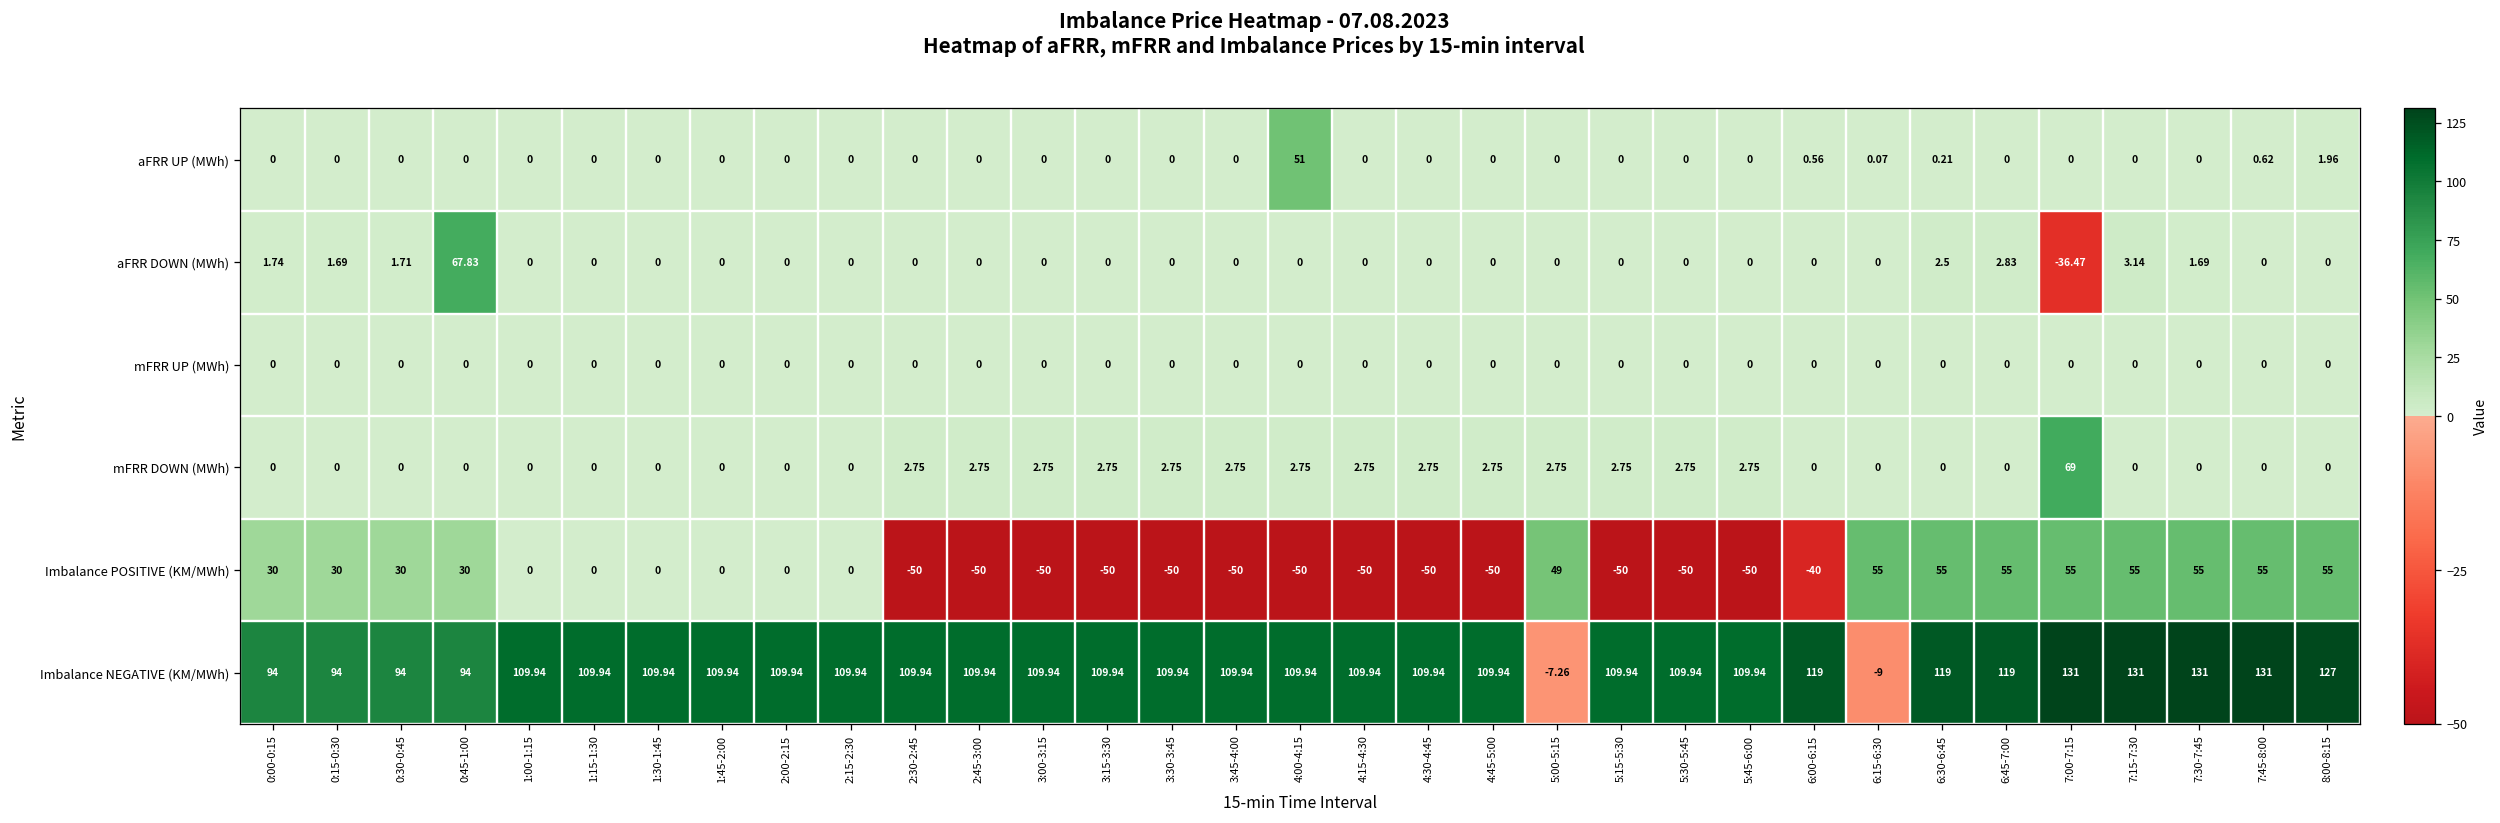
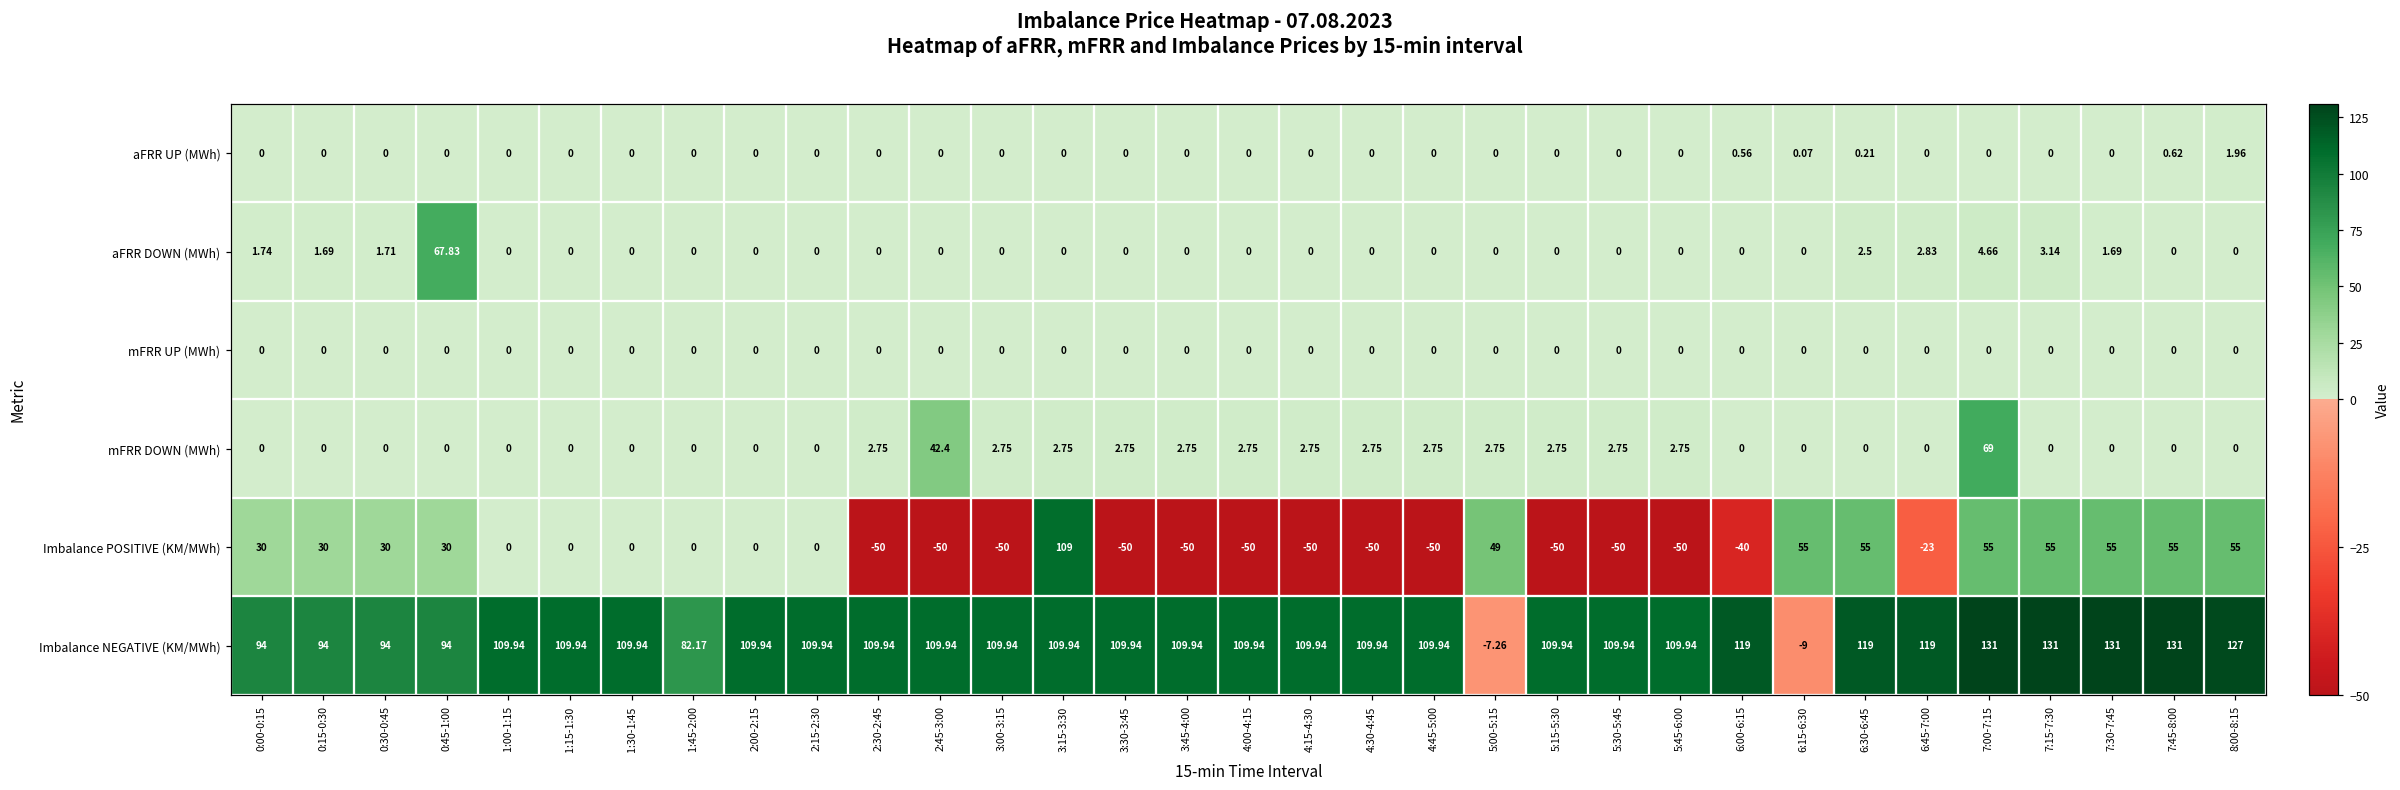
  {
    "aFRR UP (MWh)": {
      "0:00-0:15": 0,
      "0:15-0:30": 0,
      "0:30-0:45": 0,
      "0:45-1:00": 0,
      "1:00-1:15": 0,
      "1:15-1:30": 0,
      "1:30-1:45": 0,
      "1:45-2:00": 0,
      "2:00-2:15": 0,
      "2:15-2:30": 0,
      "2:30-2:45": 0,
      "2:45-3:00": 0,
      "3:00-3:15": 0,
      "3:15-3:30": 0,
      "3:30-3:45": 0,
      "3:45-4:00": 0,
-     "4:00-4:15": 51,
+     "4:00-4:15": 0,
      "4:15-4:30": 0,
      "4:30-4:45": 0,
      "4:45-5:00": 0,
      "5:00-5:15": 0,
      "5:15-5:30": 0,
      "5:30-5:45": 0,
      "5:45-6:00": 0,
      "6:00-6:15": 0.56,
      "6:15-6:30": 0.07,
      "6:30-6:45": 0.21,
      "6:45-7:00": 0,
      "7:00-7:15": 0,
      "7:15-7:30": 0,
      "7:30-7:45": 0,
      "7:45-8:00": 0.62,
      "8:00-8:15": 1.96
    },
    "aFRR DOWN (MWh)": {
      "0:00-0:15": 1.74,
      "0:15-0:30": 1.69,
      "0:30-0:45": 1.71,
      "0:45-1:00": 67.83,
      "1:00-1:15": 0,
      "1:15-1:30": 0,
      "1:30-1:45": 0,
      "1:45-2:00": 0,
      "2:00-2:15": 0,
      "2:15-2:30": 0,
      "2:30-2:45": 0,
      "2:45-3:00": 0,
      "3:00-3:15": 0,
      "3:15-3:30": 0,
      "3:30-3:45": 0,
      "3:45-4:00": 0,
      "4:00-4:15": 0,
      "4:15-4:30": 0,
      "4:30-4:45": 0,
      "4:45-5:00": 0,
      "5:00-5:15": 0,
      "5:15-5:30": 0,
      "5:30-5:45": 0,
      "5:45-6:00": 0,
      "6:00-6:15": 0,
      "6:15-6:30": 0,
      "6:30-6:45": 2.5,
      "6:45-7:00": 2.83,
-     "7:00-7:15": -36.47,
+     "7:00-7:15": 4.66,
      "7:15-7:30": 3.14,
      "7:30-7:45": 1.69,
      "7:45-8:00": 0,
      "8:00-8:15": 0
    },
    "mFRR UP (MWh)": {
      "0:00-0:15": 0,
      "0:15-0:30": 0,
      "0:30-0:45": 0,
      "0:45-1:00": 0,
      "1:00-1:15": 0,
      "1:15-1:30": 0,
      "1:30-1:45": 0,
      "1:45-2:00": 0,
      "2:00-2:15": 0,
      "2:15-2:30": 0,
      "2:30-2:45": 0,
      "2:45-3:00": 0,
      "3:00-3:15": 0,
      "3:15-3:30": 0,
      "3:30-3:45": 0,
      "3:45-4:00": 0,
      "4:00-4:15": 0,
      "4:15-4:30": 0,
      "4:30-4:45": 0,
      "4:45-5:00": 0,
      "5:00-5:15": 0,
      "5:15-5:30": 0,
      "5:30-5:45": 0,
      "5:45-6:00": 0,
      "6:00-6:15": 0,
      "6:15-6:30": 0,
      "6:30-6:45": 0,
      "6:45-7:00": 0,
      "7:00-7:15": 0,
      "7:15-7:30": 0,
      "7:30-7:45": 0,
      "7:45-8:00": 0,
      "8:00-8:15": 0
    },
    "mFRR DOWN (MWh)": {
      "0:00-0:15": 0,
      "0:15-0:30": 0,
      "0:30-0:45": 0,
      "0:45-1:00": 0,
      "1:00-1:15": 0,
      "1:15-1:30": 0,
      "1:30-1:45": 0,
      "1:45-2:00": 0,
      "2:00-2:15": 0,
      "2:15-2:30": 0,
      "2:30-2:45": 2.75,
-     "2:45-3:00": 2.75,
+     "2:45-3:00": 42.4,
      "3:00-3:15": 2.75,
      "3:15-3:30": 2.75,
      "3:30-3:45": 2.75,
      "3:45-4:00": 2.75,
      "4:00-4:15": 2.75,
      "4:15-4:30": 2.75,
      "4:30-4:45": 2.75,
      "4:45-5:00": 2.75,
      "5:00-5:15": 2.75,
      "5:15-5:30": 2.75,
      "5:30-5:45": 2.75,
      "5:45-6:00": 2.75,
      "6:00-6:15": 0,
      "6:15-6:30": 0,
      "6:30-6:45": 0,
      "6:45-7:00": 0,
      "7:00-7:15": 69,
      "7:15-7:30": 0,
      "7:30-7:45": 0,
      "7:45-8:00": 0,
      "8:00-8:15": 0
    },
    "Imbalance POSITIVE (KM/MWh)": {
      "0:00-0:15": 30,
      "0:15-0:30": 30,
      "0:30-0:45": 30,
      "0:45-1:00": 30,
      "1:00-1:15": 0,
      "1:15-1:30": 0,
      "1:30-1:45": 0,
      "1:45-2:00": 0,
      "2:00-2:15": 0,
      "2:15-2:30": 0,
      "2:30-2:45": -50,
      "2:45-3:00": -50,
      "3:00-3:15": -50,
-     "3:15-3:30": -50,
+     "3:15-3:30": 109,
      "3:30-3:45": -50,
      "3:45-4:00": -50,
      "4:00-4:15": -50,
      "4:15-4:30": -50,
      "4:30-4:45": -50,
      "4:45-5:00": -50,
      "5:00-5:15": 49,
      "5:15-5:30": -50,
      "5:30-5:45": -50,
      "5:45-6:00": -50,
      "6:00-6:15": -40,
      "6:15-6:30": 55,
      "6:30-6:45": 55,
-     "6:45-7:00": 55,
+     "6:45-7:00": -23,
      "7:00-7:15": 55,
      "7:15-7:30": 55,
      "7:30-7:45": 55,
      "7:45-8:00": 55,
      "8:00-8:15": 55
    },
    "Imbalance NEGATIVE (KM/MWh)": {
      "0:00-0:15": 94,
      "0:15-0:30": 94,
      "0:30-0:45": 94,
      "0:45-1:00": 94,
      "1:00-1:15": 109.94,
      "1:15-1:30": 109.94,
      "1:30-1:45": 109.94,
-     "1:45-2:00": 109.94,
+     "1:45-2:00": 82.17,
      "2:00-2:15": 109.94,
      "2:15-2:30": 109.94,
      "2:30-2:45": 109.94,
      "2:45-3:00": 109.94,
      "3:00-3:15": 109.94,
      "3:15-3:30": 109.94,
      "3:30-3:45": 109.94,
      "3:45-4:00": 109.94,
      "4:00-4:15": 109.94,
      "4:15-4:30": 109.94,
      "4:30-4:45": 109.94,
      "4:45-5:00": 109.94,
      "5:00-5:15": -7.26,
      "5:15-5:30": 109.94,
      "5:30-5:45": 109.94,
      "5:45-6:00": 109.94,
      "6:00-6:15": 119,
      "6:15-6:30": -9,
      "6:30-6:45": 119,
      "6:45-7:00": 119,
      "7:00-7:15": 131,
      "7:15-7:30": 131,
      "7:30-7:45": 131,
      "7:45-8:00": 131,
      "8:00-8:15": 127
    }
  }
